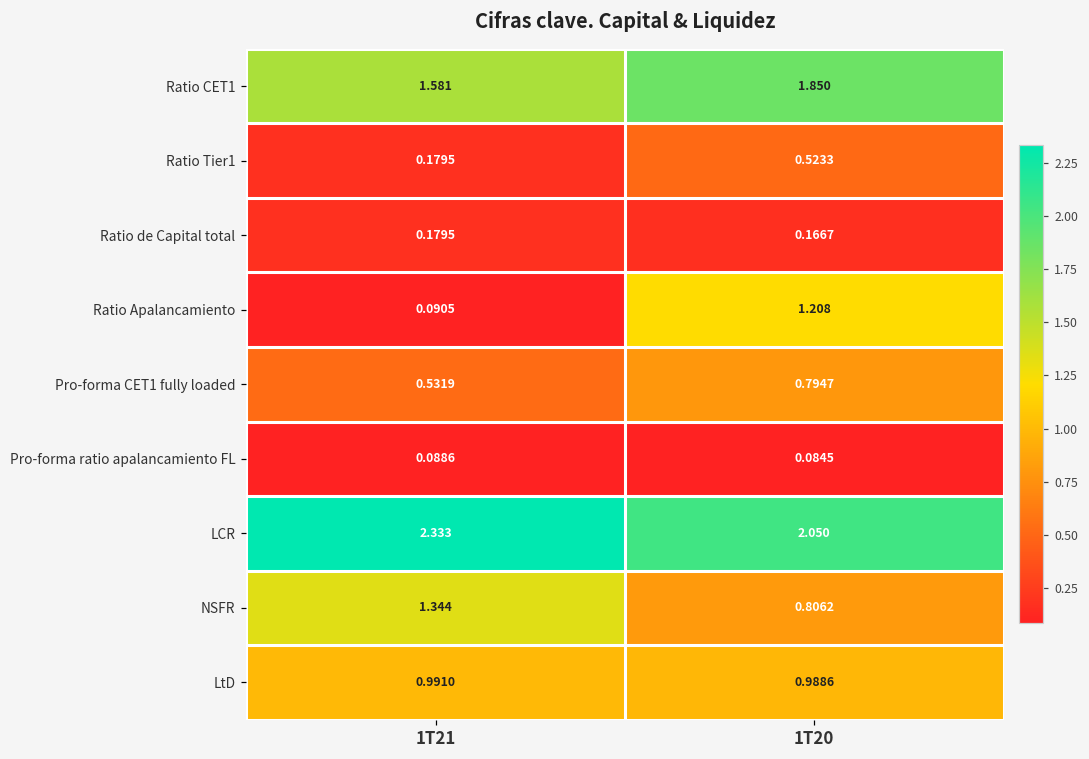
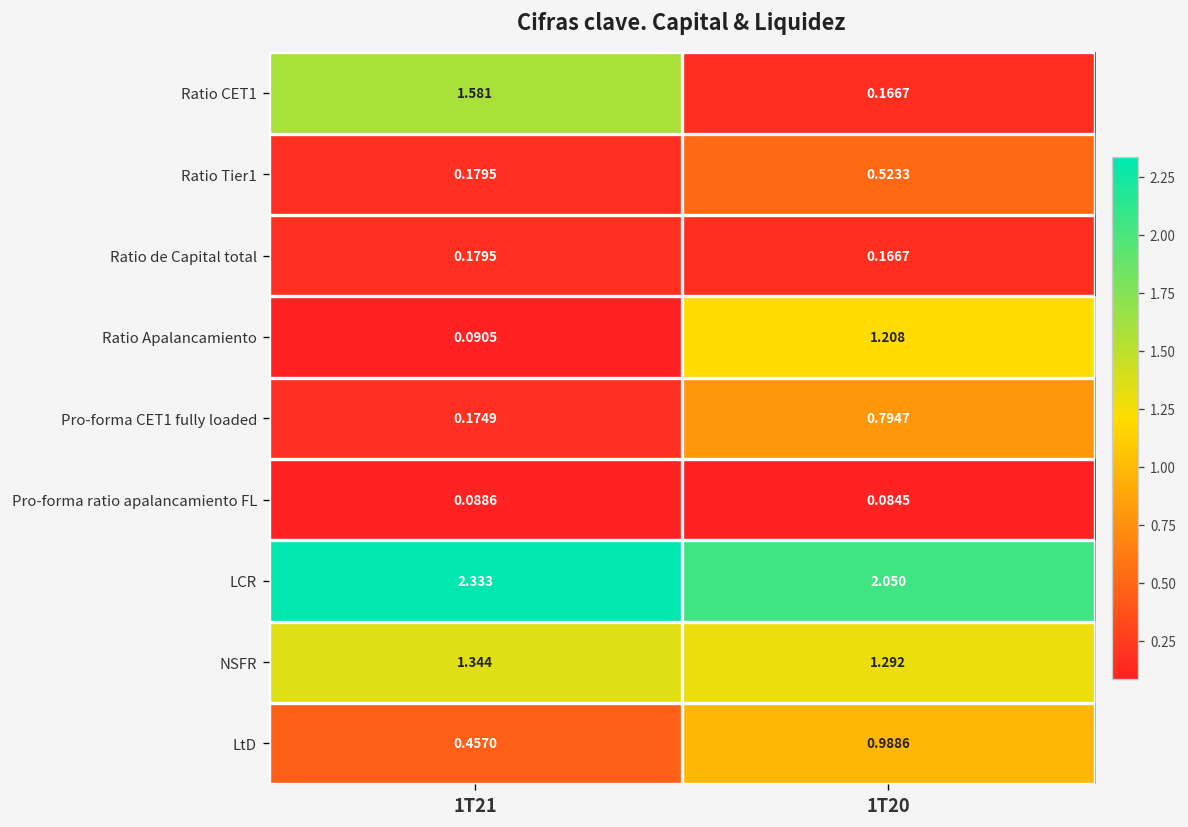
  {
    "Ratio CET1": {
      "1T21": 1.581,
-     "1T20": 1.850
+     "1T20": 0.1667
    },
    "Ratio Tier1": {
      "1T21": 0.1795,
      "1T20": 0.5233
    },
    "Ratio de Capital total": {
      "1T21": 0.1795,
      "1T20": 0.1667
    },
    "Ratio Apalancamiento": {
      "1T21": 0.0905,
      "1T20": 1.208
    },
    "Pro-forma CET1 fully loaded": {
-     "1T21": 0.5319,
+     "1T21": 0.1749,
      "1T20": 0.7947
    },
    "Pro-forma ratio apalancamiento FL": {
      "1T21": 0.0886,
      "1T20": 0.0845
    },
    "LCR": {
      "1T21": 2.333,
      "1T20": 2.050
    },
    "NSFR": {
      "1T21": 1.344,
-     "1T20": 0.8062
+     "1T20": 1.292
    },
    "LtD": {
-     "1T21": 0.9910,
+     "1T21": 0.4570,
      "1T20": 0.9886
    }
  }
